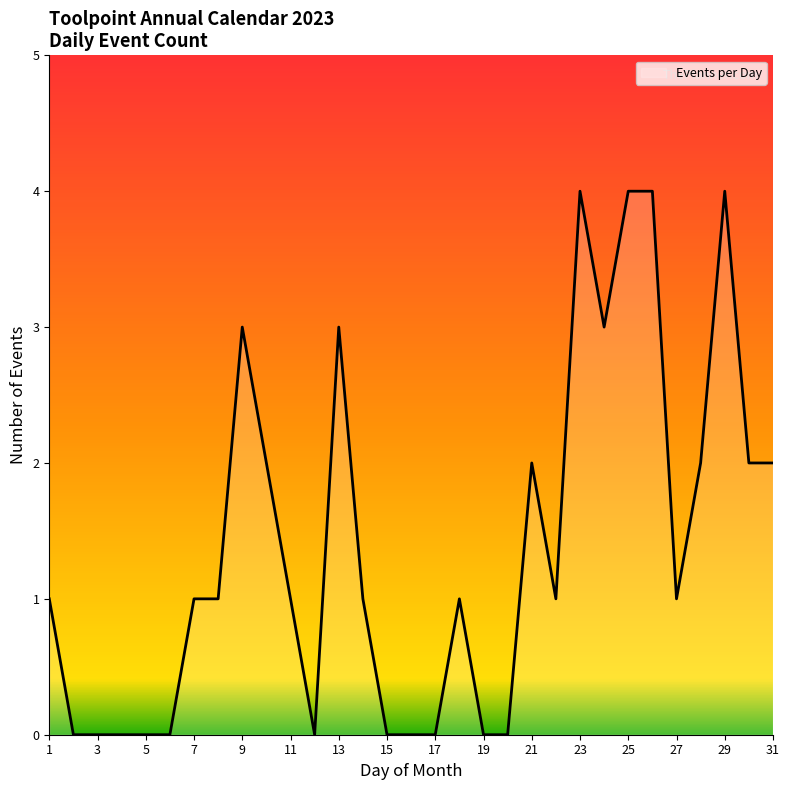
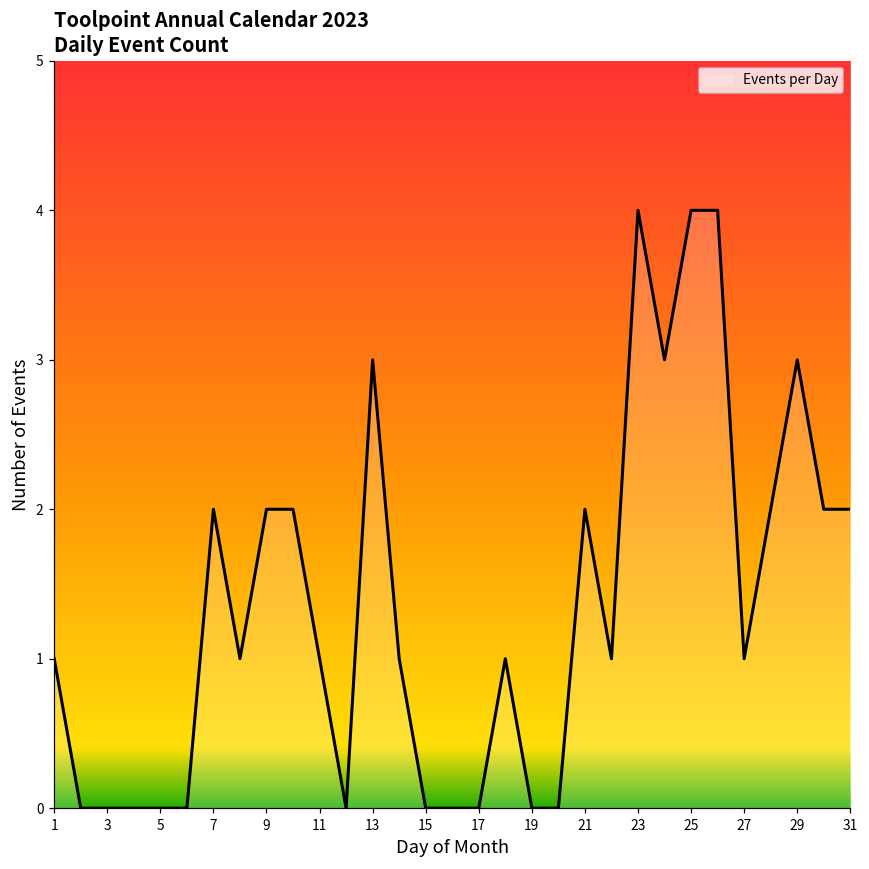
  {
    "1": 1,
    "3": 0,
    "5": 0,
-   "7": 1,
-   "9": 3,
+   "7": 2,
+   "9": 2,
    "11": 1,
    "13": 3,
    "15": 0,
    "17": 0,
    "19": 0,
    "21": 2,
    "23": 4,
    "25": 4,
    "27": 1,
-   "29": 4,
+   "29": 3,
    "31": 2
  }
